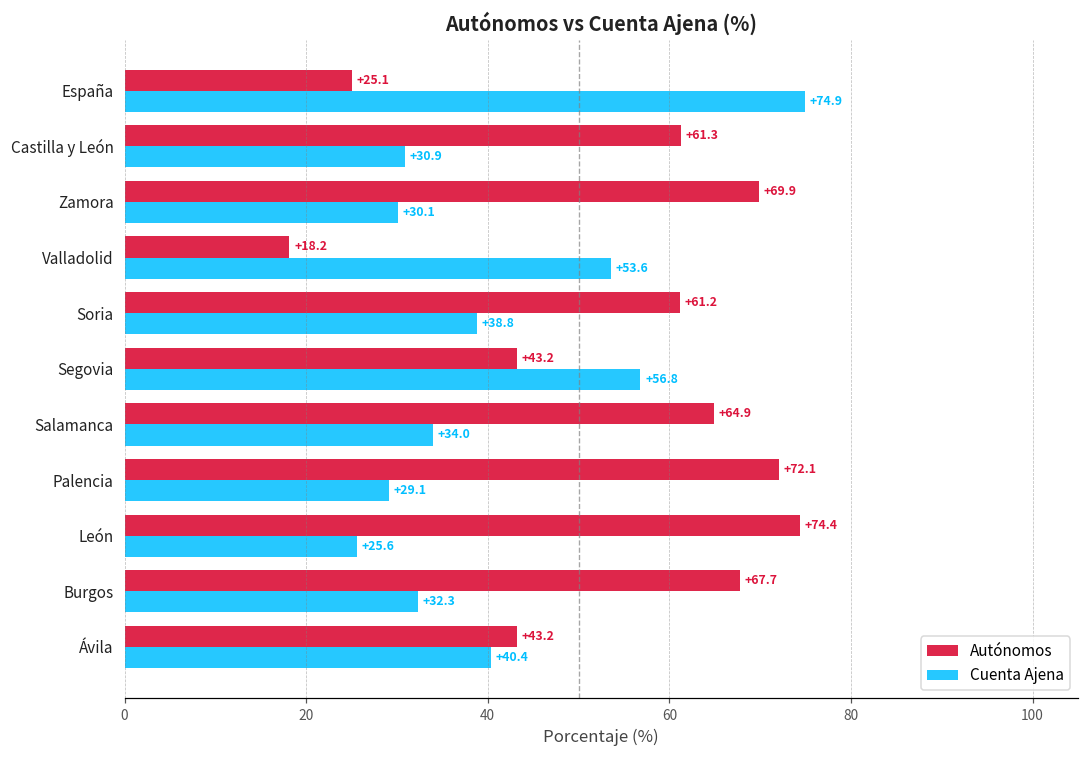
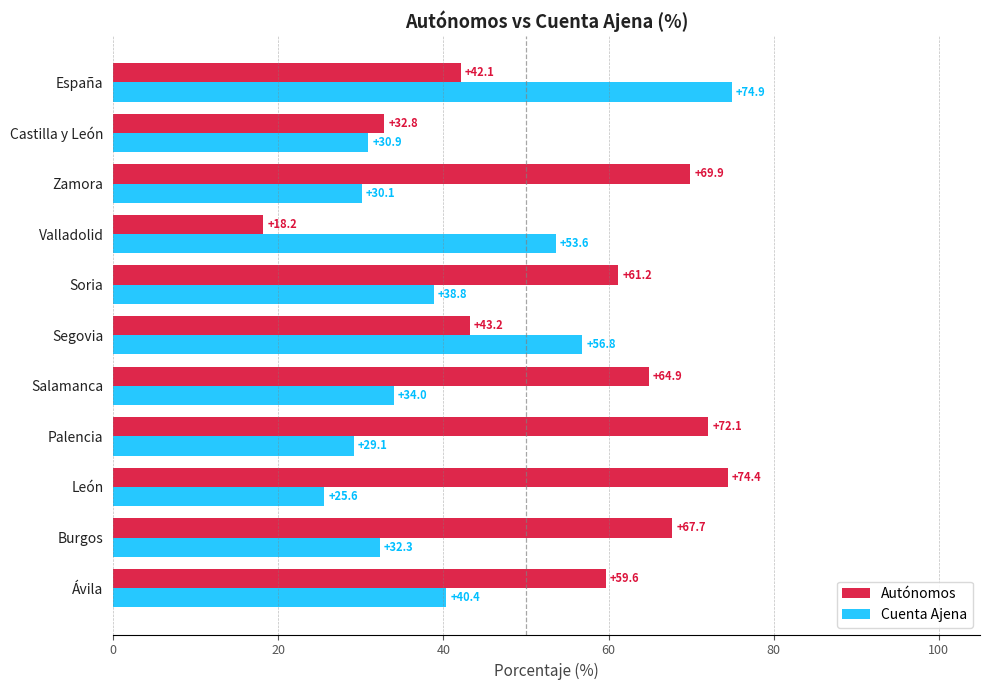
  {
    "Autónomos": {
-     "España": "+25.1",
-     "Castilla y León": "+61.3",
+     "España": "+42.1",
+     "Castilla y León": "+32.8",
      "Zamora": "+69.9",
      "Valladolid": "+18.2",
      "Soria": "+61.2",
      "Segovia": "+43.2",
      "Salamanca": "+64.9",
      "Palencia": "+72.1",
      "León": "+74.4",
      "Burgos": "+67.7",
-     "Ávila": "+43.2"
+     "Ávila": "+59.6"
    },
    "Cuenta Ajena": {
      "España": "+74.9",
      "Castilla y León": "+30.9",
      "Zamora": "+30.1",
      "Valladolid": "+53.6",
      "Soria": "+38.8",
      "Segovia": "+56.8",
      "Salamanca": "+34.0",
      "Palencia": "+29.1",
      "León": "+25.6",
      "Burgos": "+32.3",
      "Ávila": "+40.4"
    }
  }
